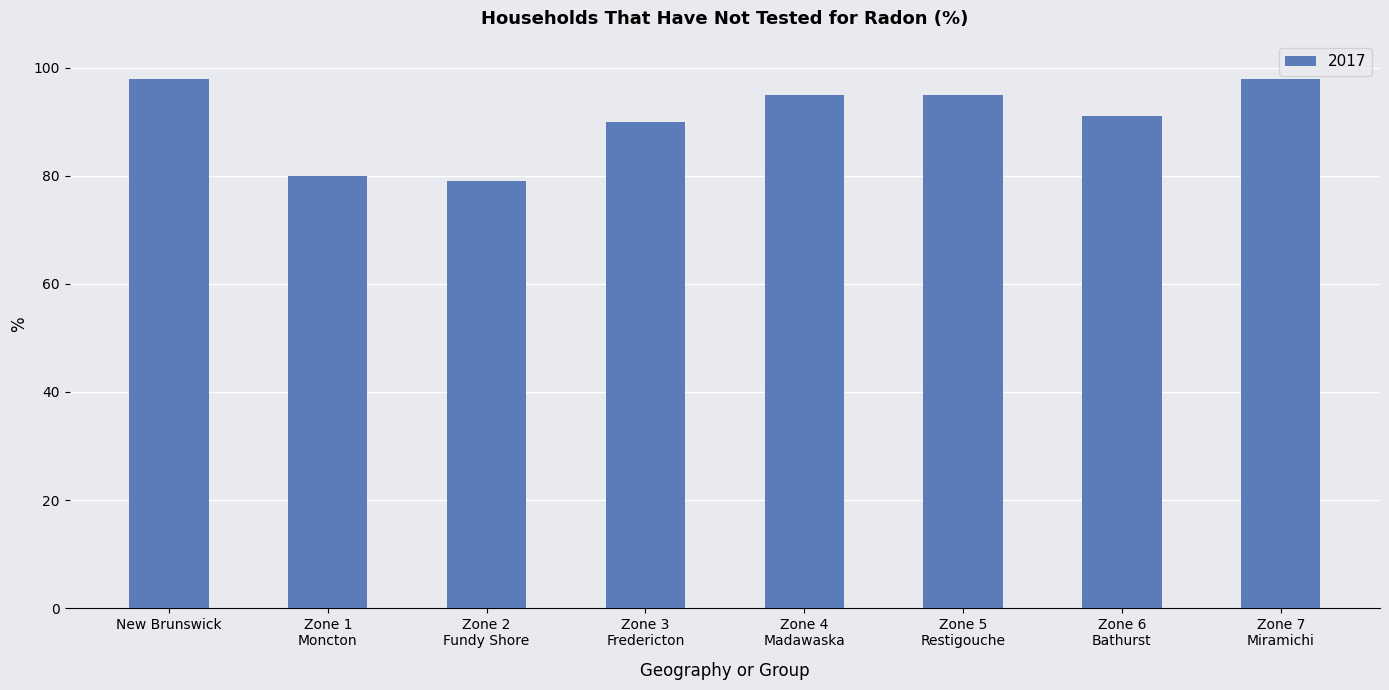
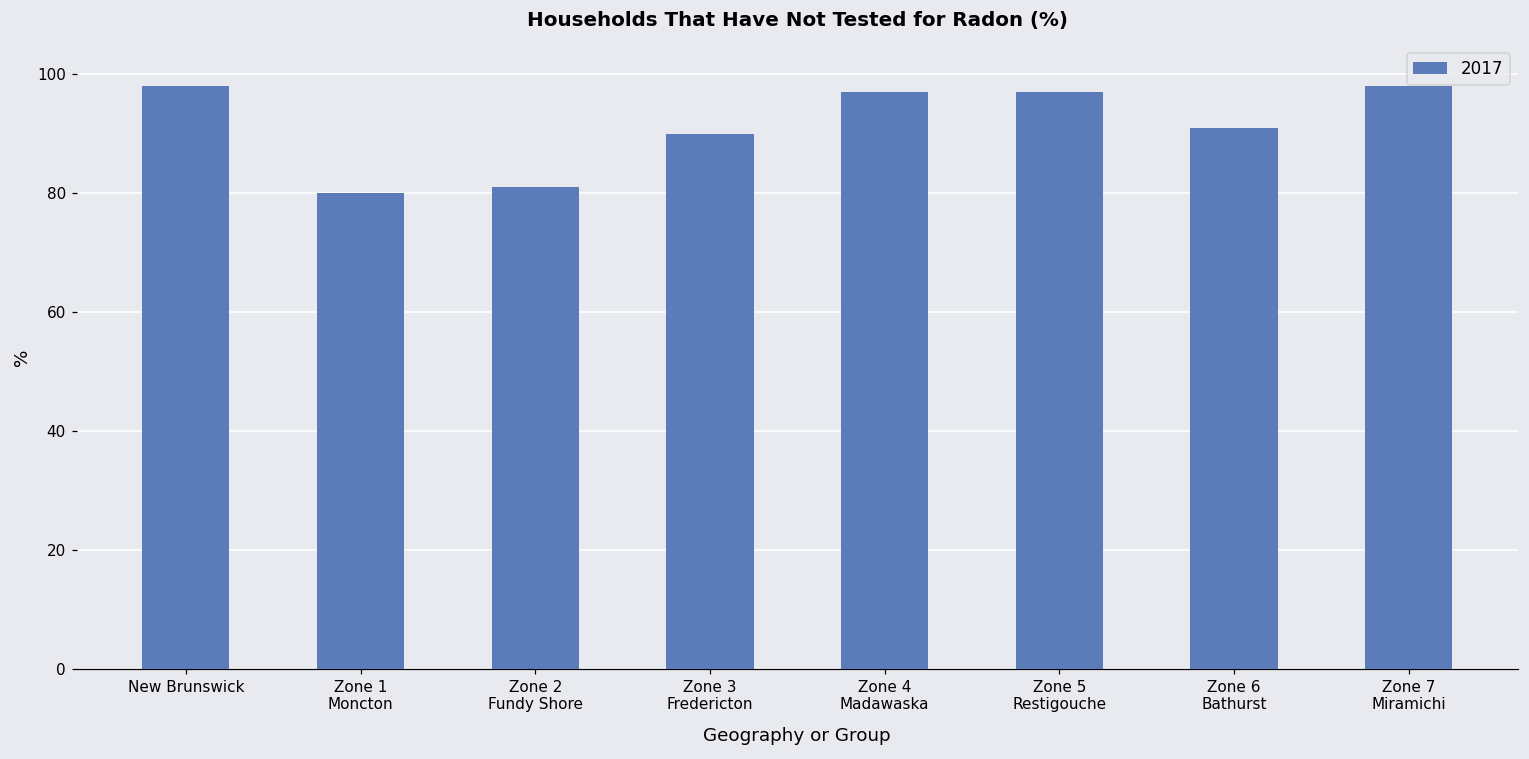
  {
    "New Brunswick": 98,
    "Zone 1 Moncton": 80,
-   "Zone 2 Fundy Shore": 79,
+   "Zone 2 Fundy Shore": 81,
    "Zone 3 Fredericton": 90,
-   "Zone 4 Madawaska": 95,
-   "Zone 5 Restigouche": 95,
+   "Zone 4 Madawaska": 97,
+   "Zone 5 Restigouche": 97,
    "Zone 6 Bathurst": 91,
    "Zone 7 Miramichi": 98
  }
